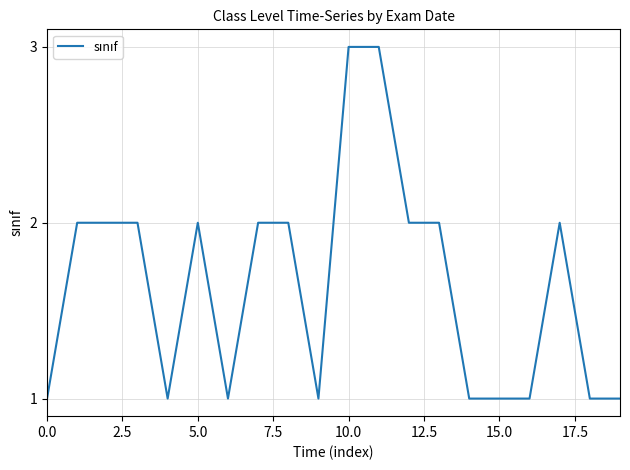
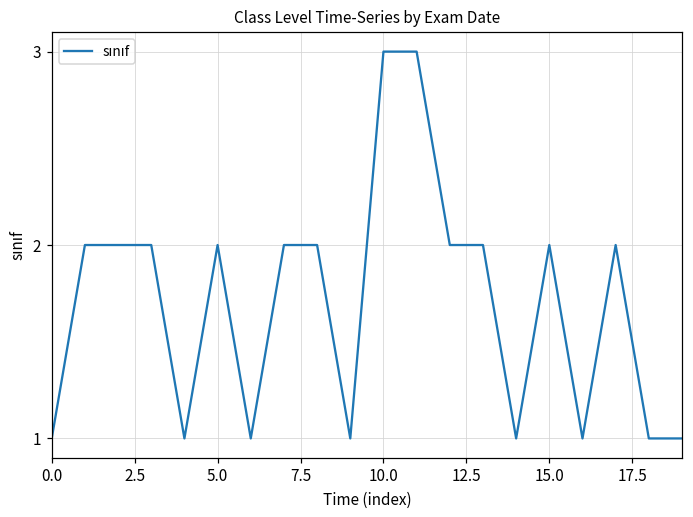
  {
    "0.0": 1,
    "5.0": 2,
    "10.0": 3,
-   "15.0": 1
+   "15.0": 2
  }
